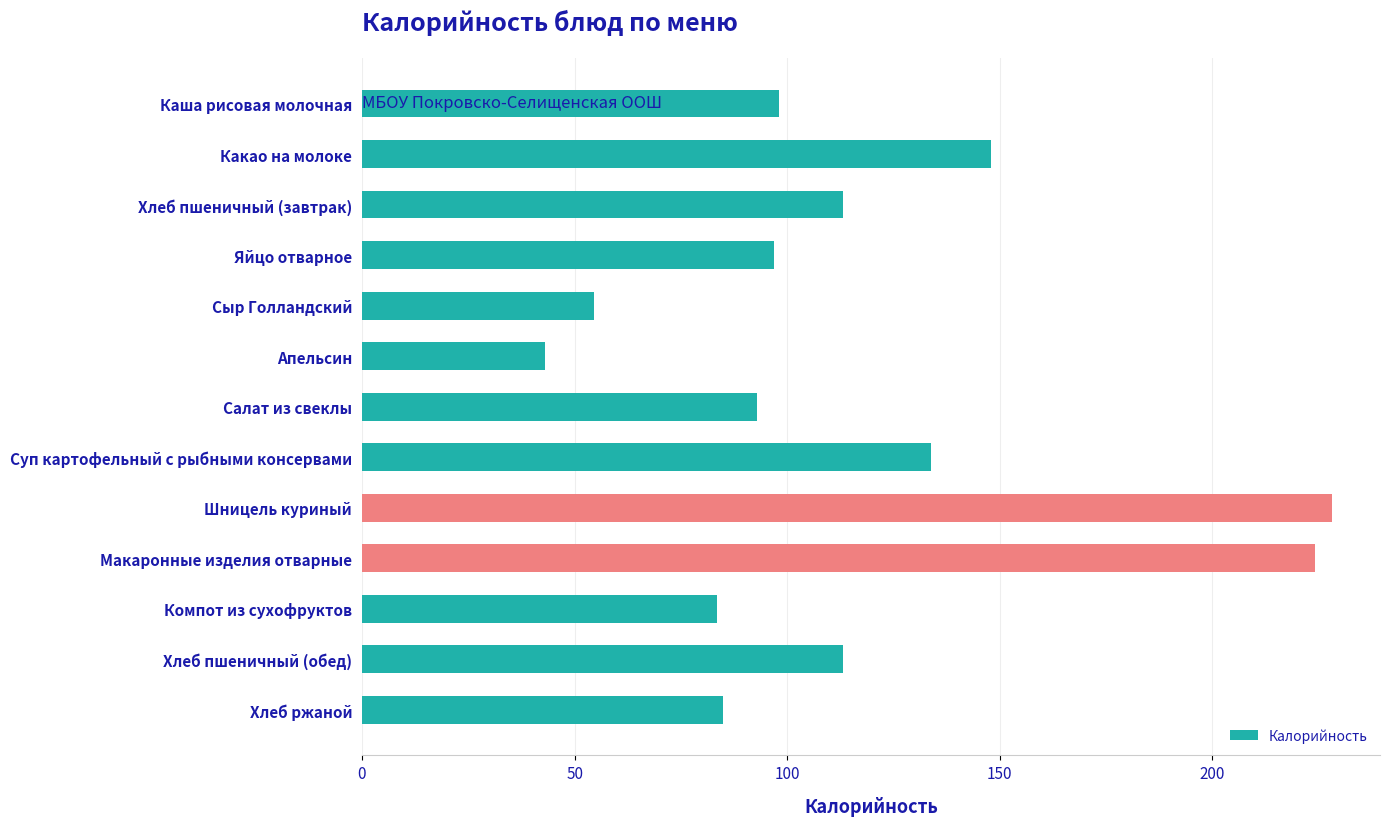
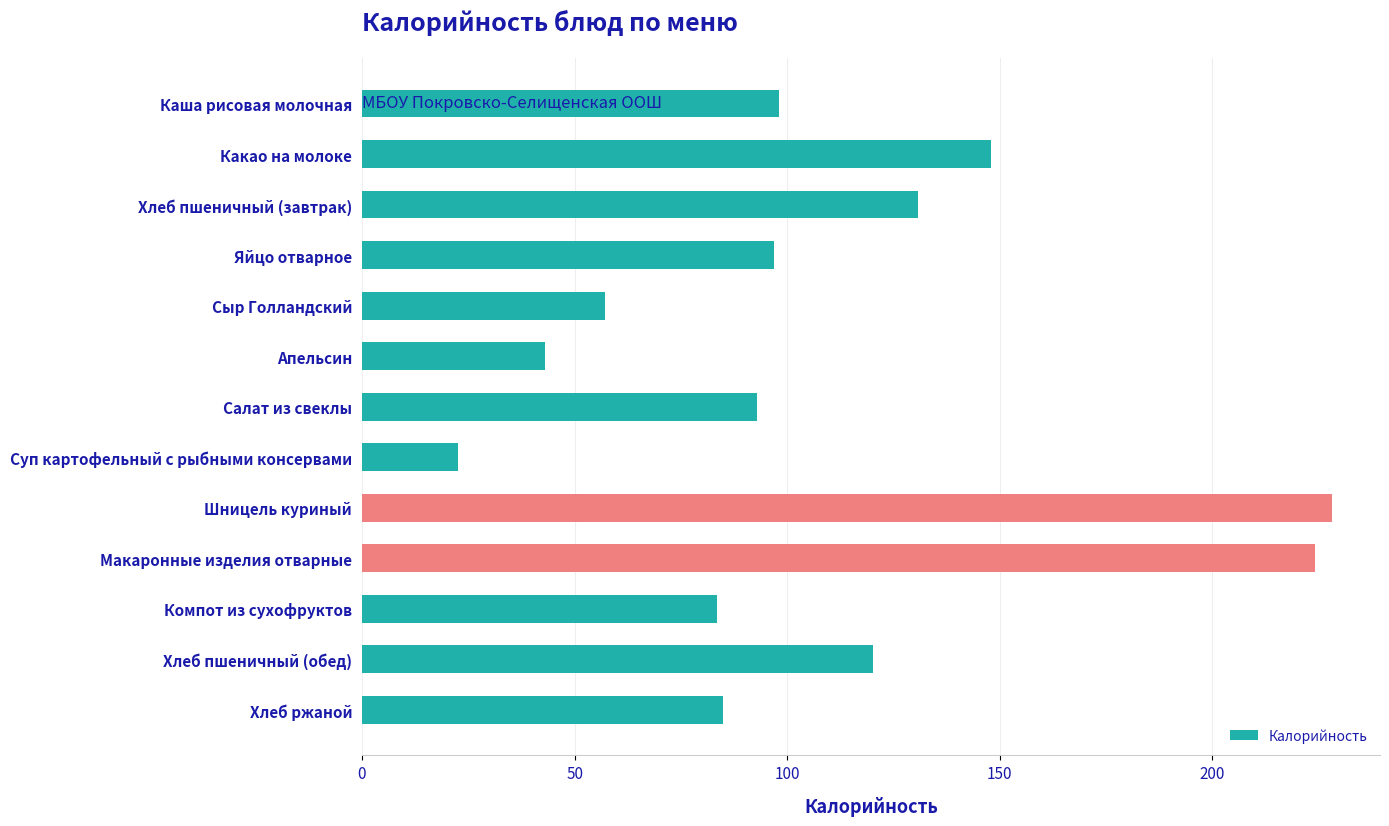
  {
    "Каша рисовая молочная": 98,
    "Какао на молоке": 148,
-   "Хлеб пшеничный (завтрак)": 113,
+   "Хлеб пшеничный (завтрак)": 131,
    "Яйцо отварное": 97,
-   "Сыр Голландский": 55,
+   "Сыр Голландский": 57,
    "Апельсин": 43,
    "Салат из свеклы": 93,
-   "Суп картофельный с рыбными консервами": 134,
+   "Суп картофельный с рыбными консервами": 23,
    "Шницель куриный": 228,
    "Макаронные изделия отварные": 224,
    "Компот из сухофруктов": 83,
-   "Хлеб пшеничный (обед)": 113,
+   "Хлеб пшеничный (обед)": 120,
    "Хлеб ржаной": 85
  }
